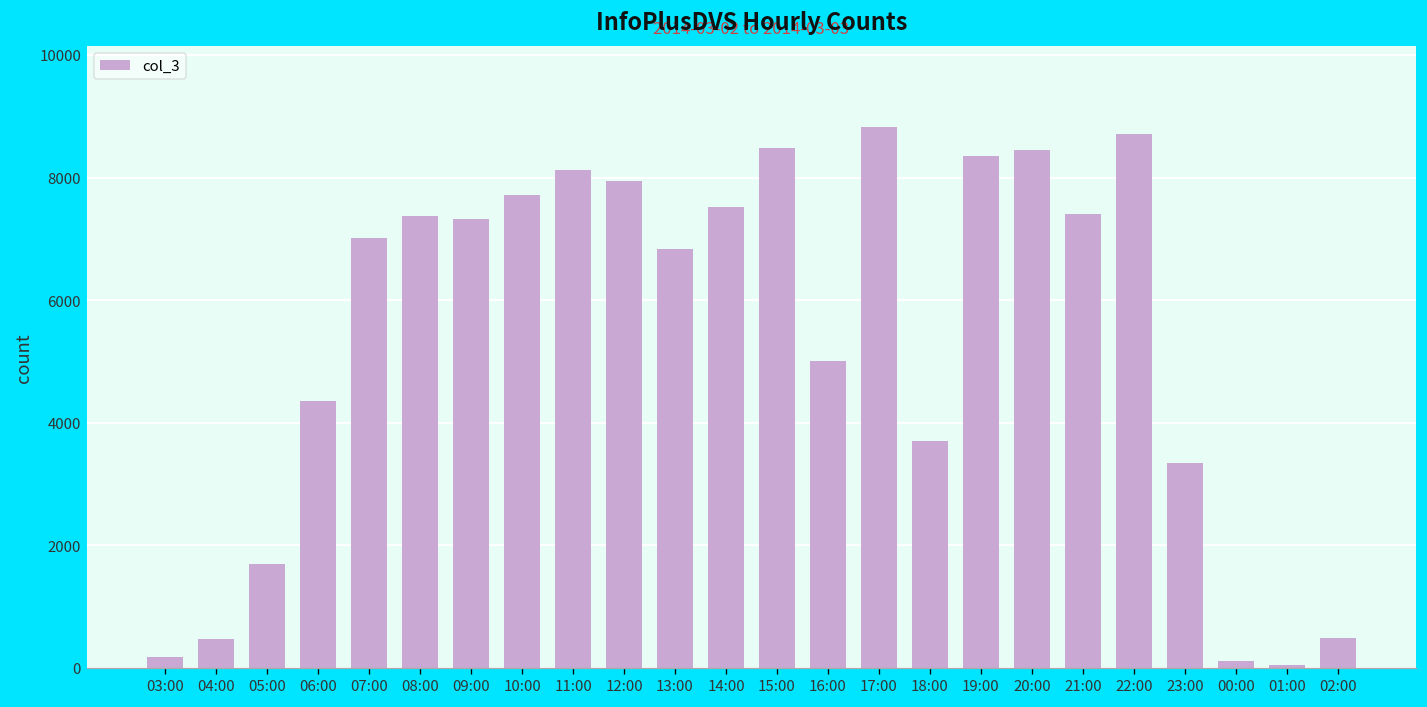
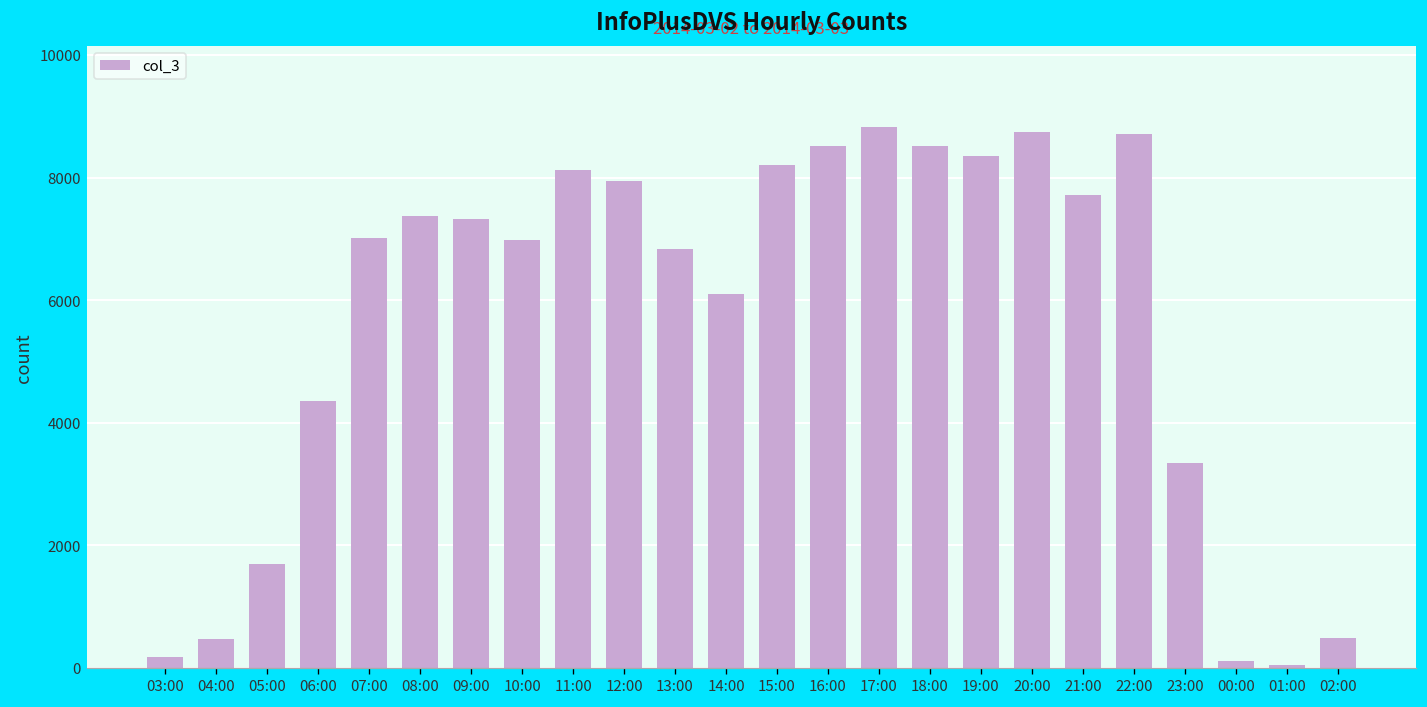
  {
    "03:00": 200,
    "04:00": 500,
    "05:00": 1700,
    "06:00": 4400,
    "07:00": 7000,
    "08:00": 7400,
    "09:00": 7300,
-   "10:00": 7700,
+   "10:00": 7000,
    "11:00": 8100,
    "12:00": 7900,
    "13:00": 6800,
-   "14:00": 7500,
-   "15:00": 8500,
-   "16:00": 5000,
+   "14:00": 6100,
+   "15:00": 8200,
+   "16:00": 8500,
    "17:00": 8800,
-   "18:00": 3700,
+   "18:00": 8500,
    "19:00": 8400,
-   "20:00": 8500,
-   "21:00": 7400,
+   "20:00": 8700,
+   "21:00": 7700,
    "22:00": 8700,
    "23:00": 3300,
    "00:00": 100,
    "01:00": 0,
    "02:00": 500
  }
